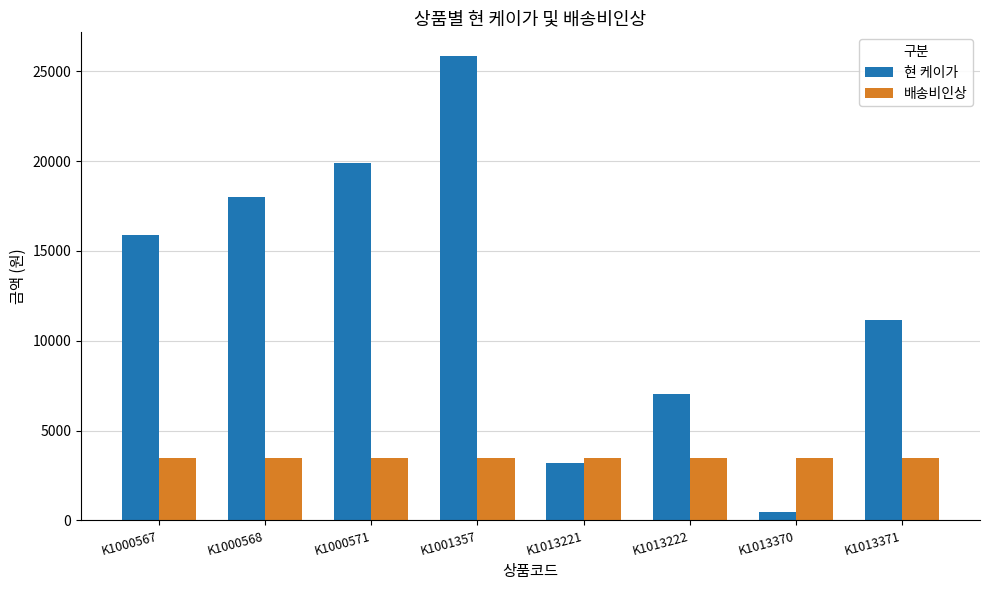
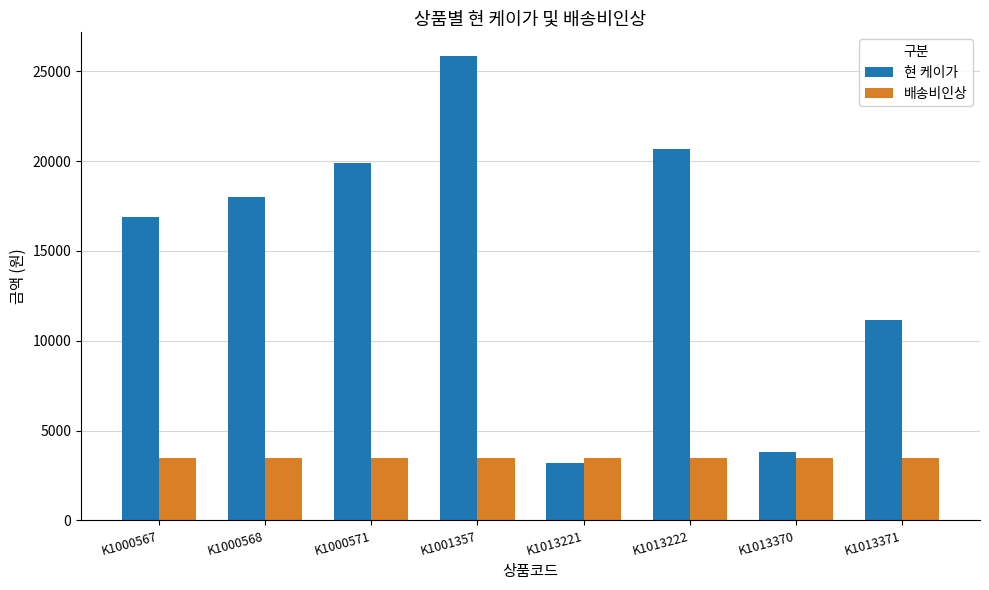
  {
    "현 케이가": {
-     "K1000567": 15900,
+     "K1000567": 16900,
      "K1000568": 18000,
      "K1000571": 19900,
      "K1001357": 25900,
      "K1013221": 3200,
-     "K1013222": 7000,
-     "K1013370": 500,
+     "K1013222": 20700,
+     "K1013370": 3800,
      "K1013371": 11200
    },
    "배송비인상": {
      "K1000567": 3500,
      "K1000568": 3500,
      "K1000571": 3500,
      "K1001357": 3500,
      "K1013221": 3500,
      "K1013222": 3500,
      "K1013370": 3500,
      "K1013371": 3500
    }
  }
